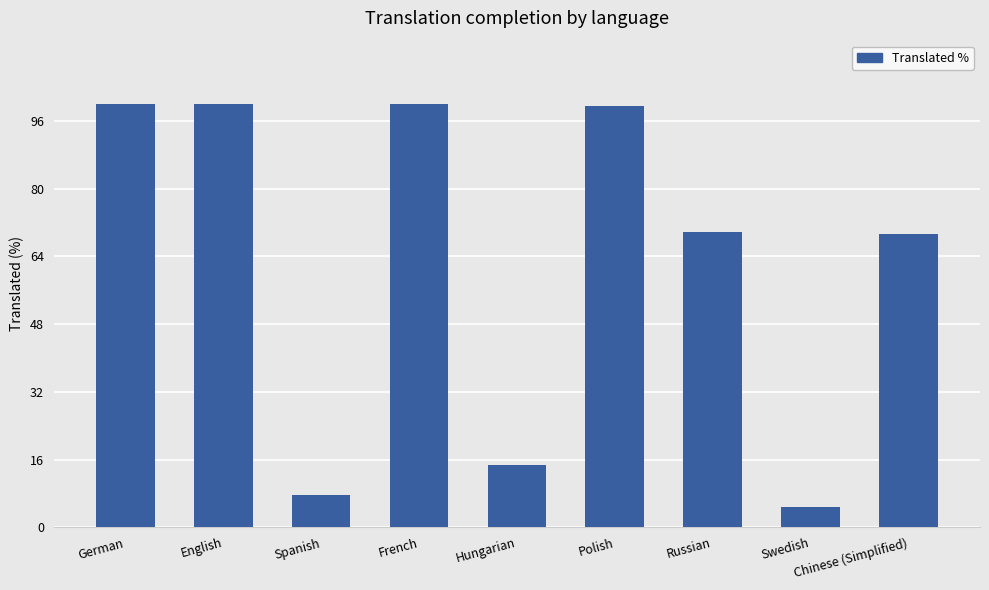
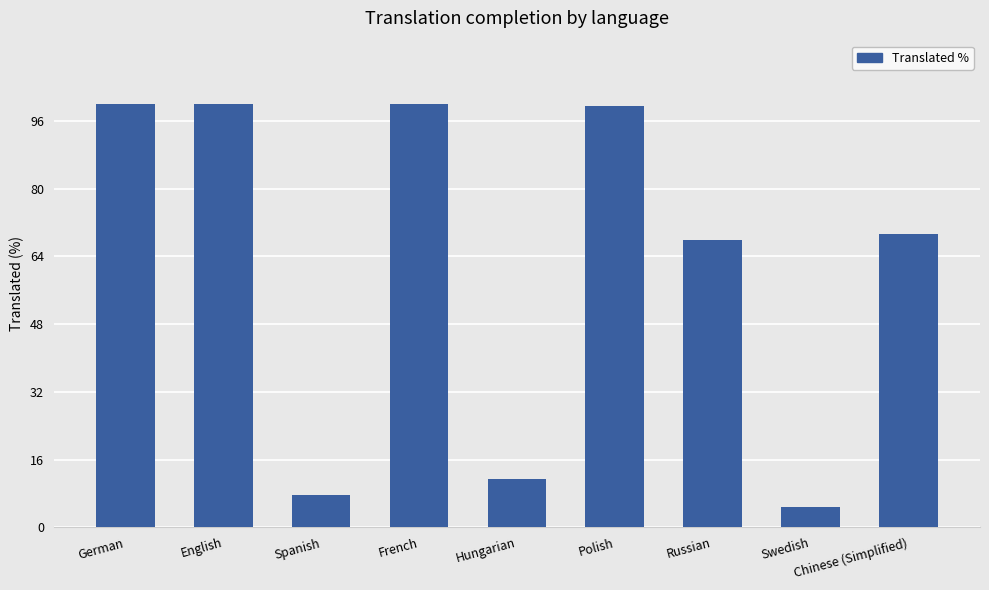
  {
    "German": 100,
    "English": 100,
    "Spanish": 8,
    "French": 100,
-   "Hungarian": 15,
+   "Hungarian": 12,
    "Polish": 100,
-   "Russian": 70,
+   "Russian": 68,
    "Swedish": 5,
    "Chinese (Simplified)": 69
  }
